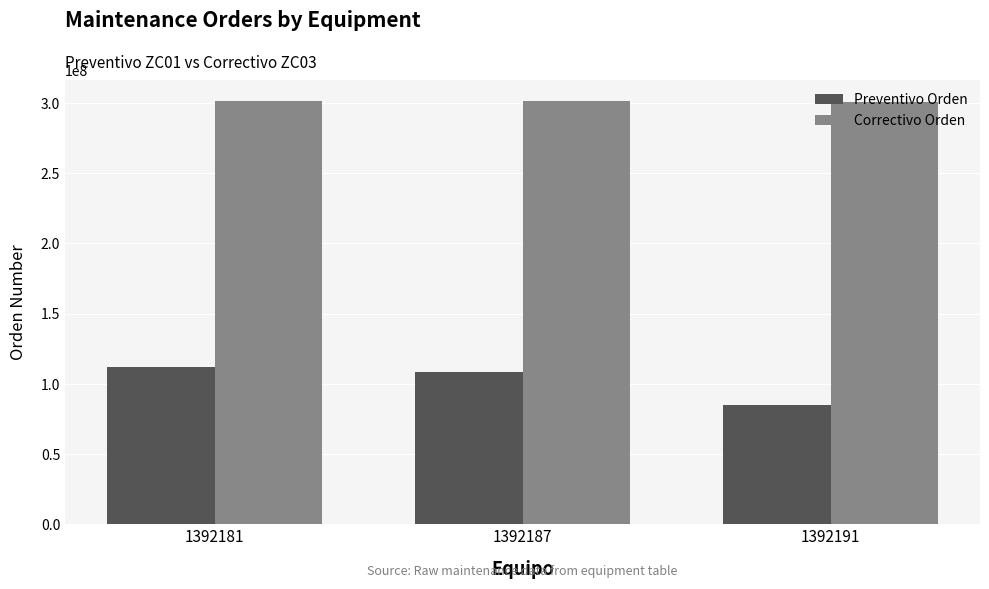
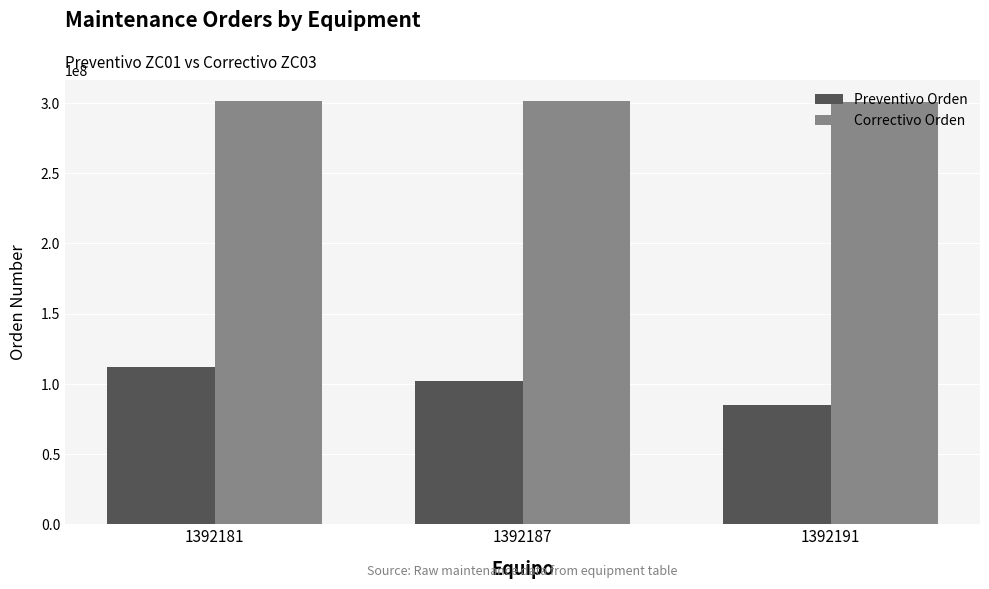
  {
    "Preventivo Orden": {
      "1392181": 112000000,
-     "1392187": 108000000,
+     "1392187": 102000000,
      "1392191": 85000000
    },
    "Correctivo Orden": {
      "1392181": 301000000,
      "1392187": 301000000,
      "1392191": 301000000
    }
  }
